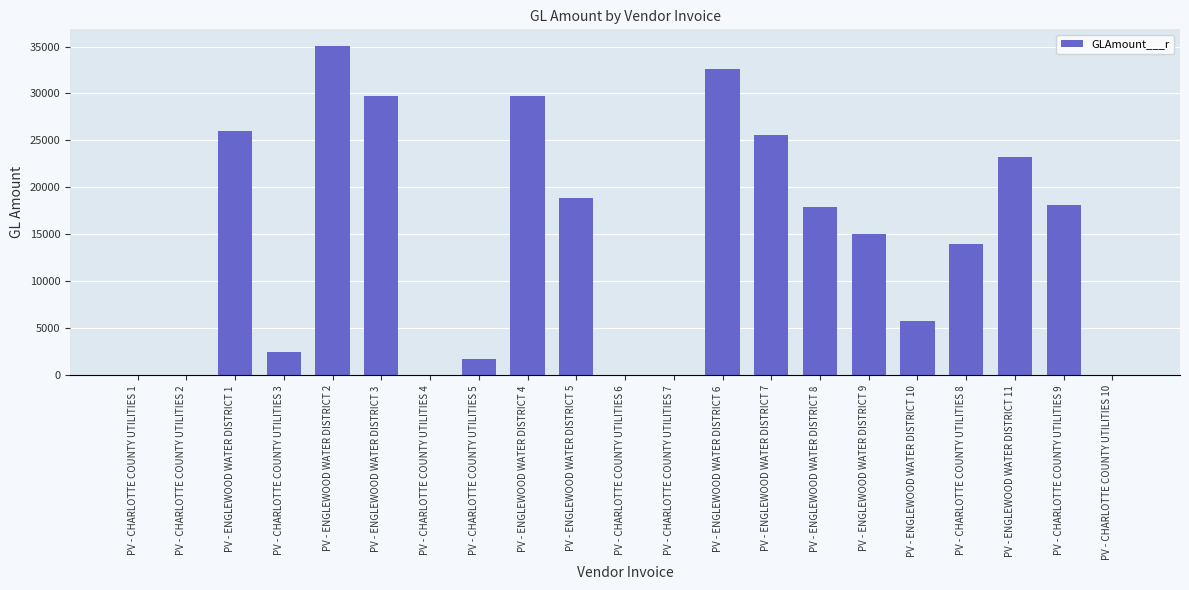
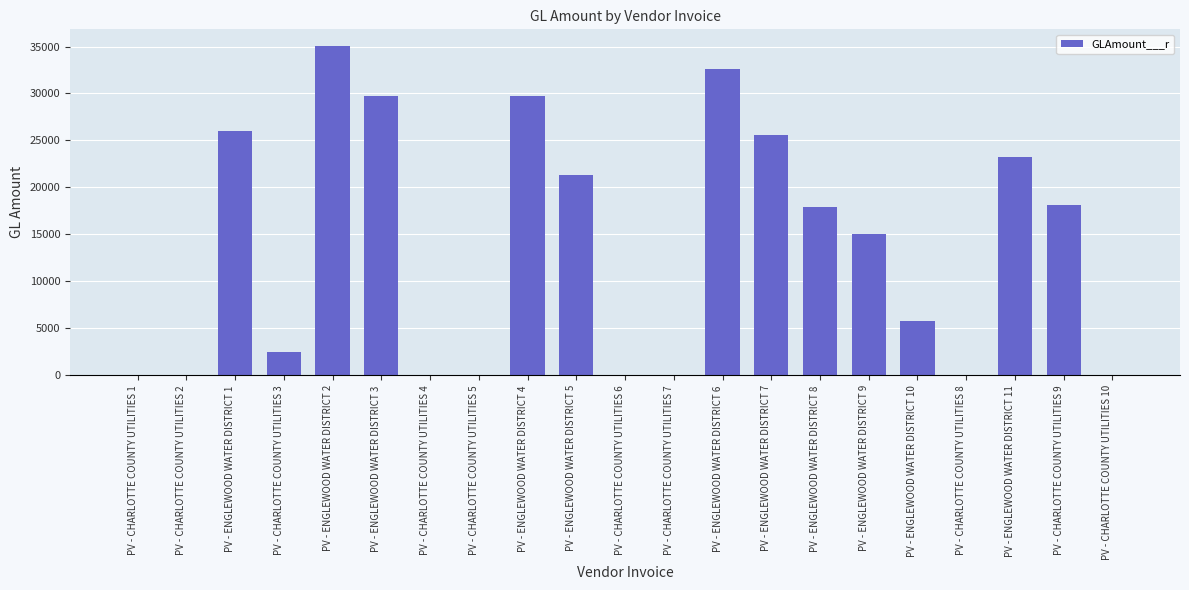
  {
    "PV - ENGLEWOOD WATER DISTRICT 1": 26000,
    "PV - CHARLOTTE COUNTY UTILITIES 3": 3000,
    "PV - ENGLEWOOD WATER DISTRICT 2": 35000,
    "PV - ENGLEWOOD WATER DISTRICT 3": 30000,
-   "PV - CHARLOTTE COUNTY UTILITIES 5": 2000,
+   "PV - CHARLOTTE COUNTY UTILITIES 5": 0,
    "PV - ENGLEWOOD WATER DISTRICT 4": 30000,
-   "PV - ENGLEWOOD WATER DISTRICT 5": 19000,
+   "PV - ENGLEWOOD WATER DISTRICT 5": 21000,
    "PV - ENGLEWOOD WATER DISTRICT 6": 33000,
    "PV - ENGLEWOOD WATER DISTRICT 7": 26000,
    "PV - ENGLEWOOD WATER DISTRICT 8": 18000,
    "PV - ENGLEWOOD WATER DISTRICT 9": 15000,
    "PV - ENGLEWOOD WATER DISTRICT 10": 6000,
-   "PV - CHARLOTTE COUNTY UTILITIES 8": 14000,
+   "PV - CHARLOTTE COUNTY UTILITIES 8": 0,
    "PV - ENGLEWOOD WATER DISTRICT 11": 23000,
    "PV - CHARLOTTE COUNTY UTILITIES 9": 18000
  }
